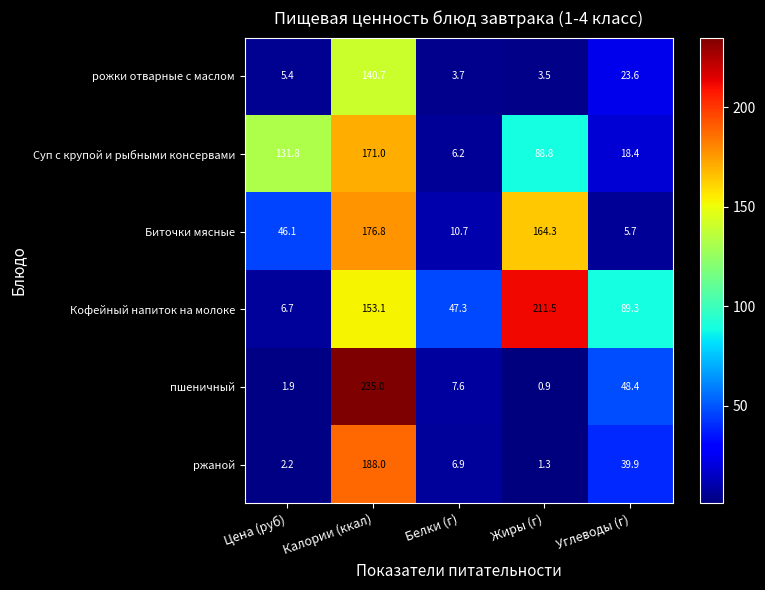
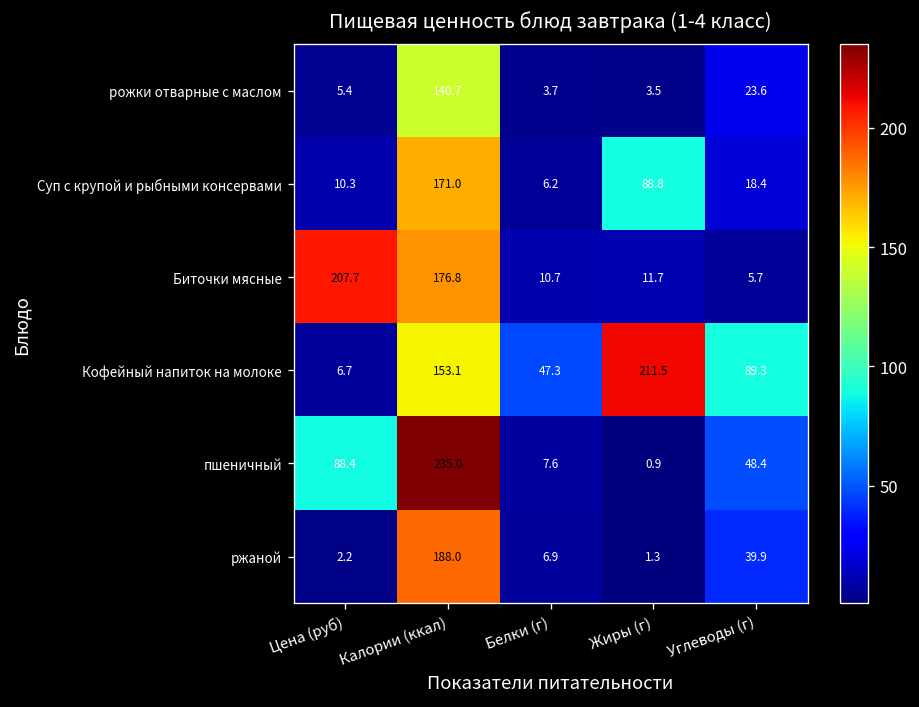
  {
    "рожки отварные с маслом": {
      "Цена (руб)": 5.4,
      "Калории (ккал)": 140.7,
      "Белки (г)": 3.7,
      "Жиры (г)": 3.5,
      "Углеводы (г)": 23.6
    },
    "Суп с крупой и рыбными консервами": {
-     "Цена (руб)": 131.8,
+     "Цена (руб)": 10.3,
      "Калории (ккал)": 171.0,
      "Белки (г)": 6.2,
      "Жиры (г)": 88.8,
      "Углеводы (г)": 18.4
    },
    "Биточки мясные": {
-     "Цена (руб)": 46.1,
+     "Цена (руб)": 207.7,
      "Калории (ккал)": 176.8,
      "Белки (г)": 10.7,
-     "Жиры (г)": 164.3,
+     "Жиры (г)": 11.7,
      "Углеводы (г)": 5.7
    },
    "Кофейный напиток на молоке": {
      "Цена (руб)": 6.7,
      "Калории (ккал)": 153.1,
      "Белки (г)": 47.3,
      "Жиры (г)": 211.5,
      "Углеводы (г)": 89.3
    },
    "пшеничный": {
-     "Цена (руб)": 1.9,
+     "Цена (руб)": 88.4,
      "Калории (ккал)": 235.0,
      "Белки (г)": 7.6,
      "Жиры (г)": 0.9,
      "Углеводы (г)": 48.4
    },
    "ржаной": {
      "Цена (руб)": 2.2,
      "Калории (ккал)": 188.0,
      "Белки (г)": 6.9,
      "Жиры (г)": 1.3,
      "Углеводы (г)": 39.9
    }
  }
